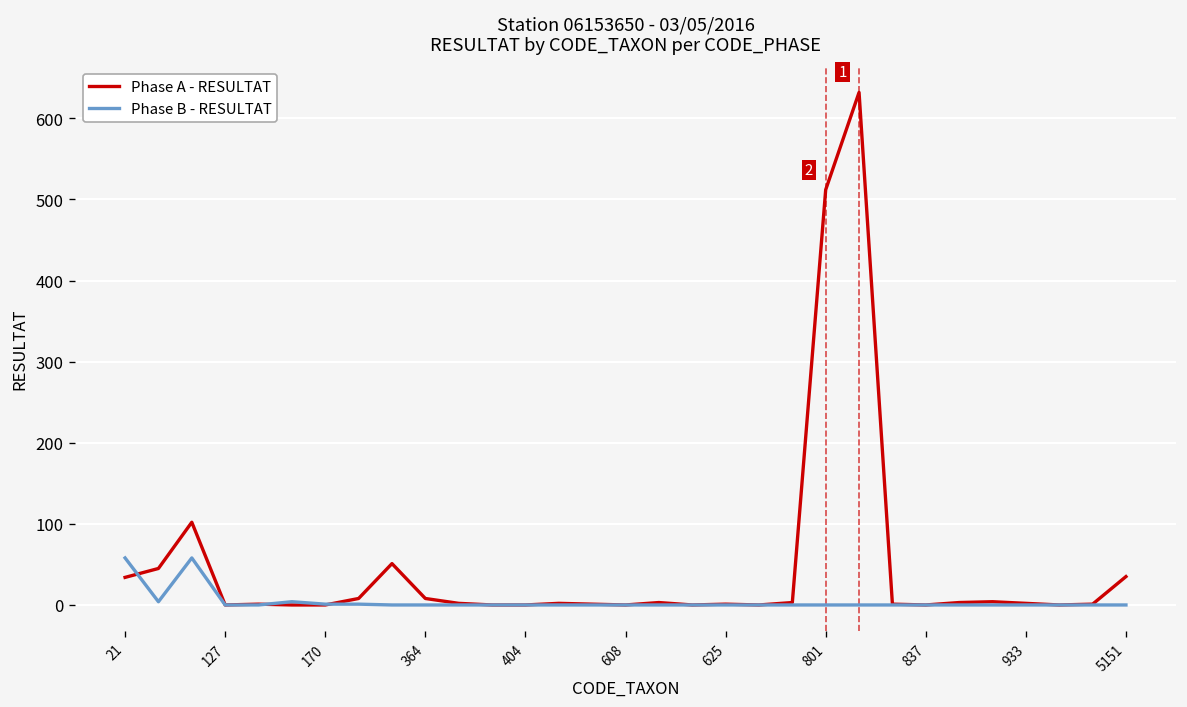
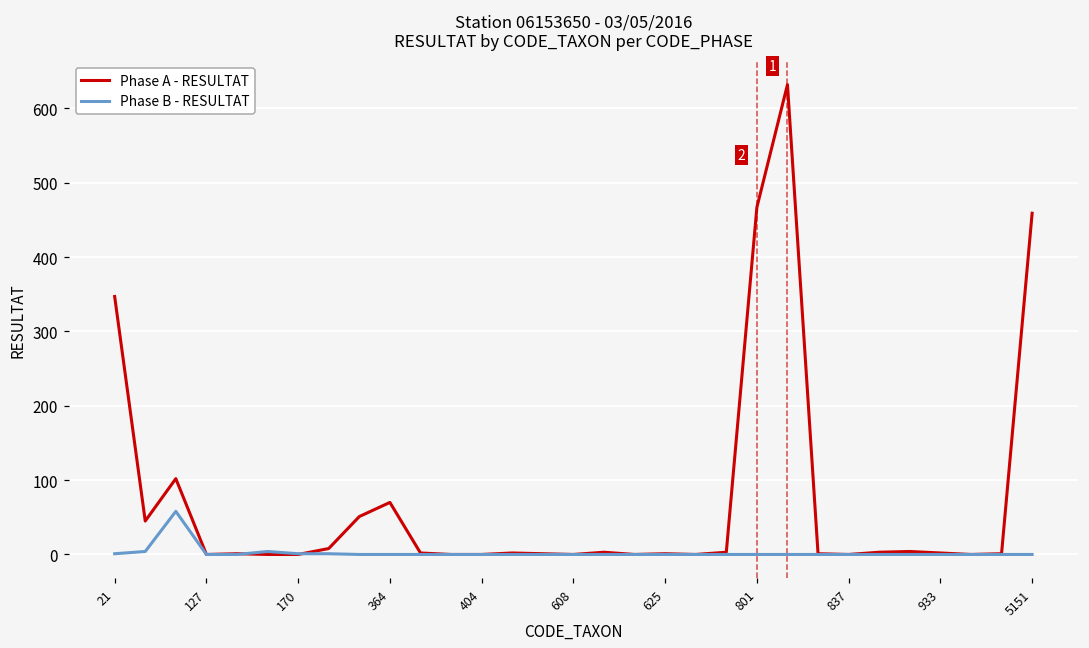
  {
    "Phase A - RESULTAT": {
-     "21": 30,
-     "364": 10,
-     "801": 510,
-     "5151": 40
+     "21": 350,
+     "364": 70,
+     "801": 470,
+     "5151": 460
    },
    "Phase B - RESULTAT": {
-     "21": 60,
+     "21": 0,
      "364": 0,
      "801": 0,
      "5151": 0
    }
  }
